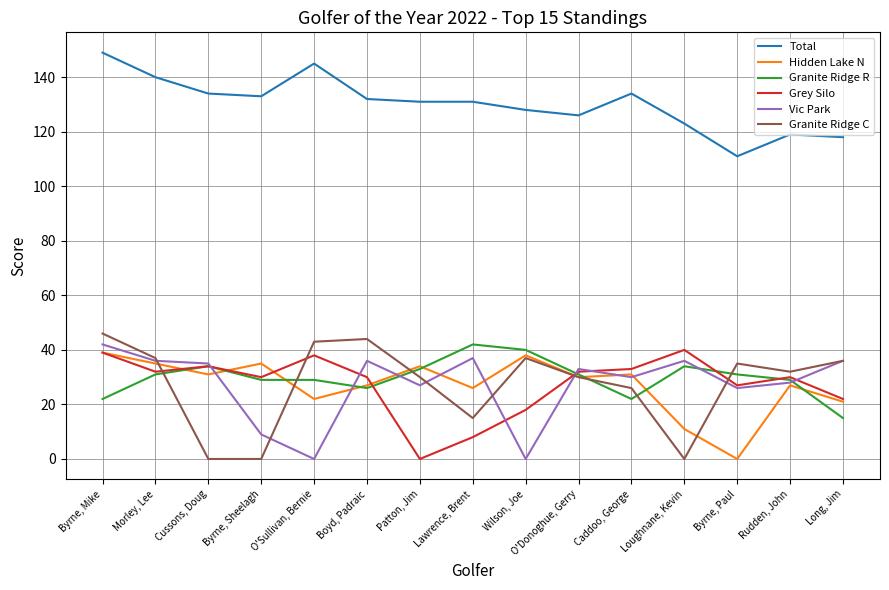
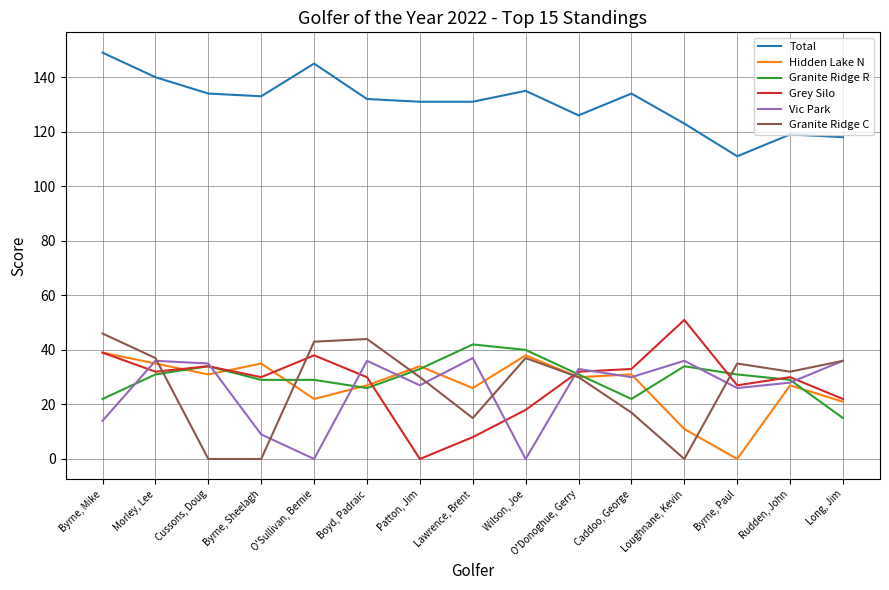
  {
    "Total": {
      "Byrne, Mike": 149,
      "Morley, Lee": 140,
      "Cussons, Doug": 134,
      "Byrne, Sheelagh": 133,
      "O'Sullivan, Bernie": 145,
      "Boyd, Padraic": 132,
      "Patton, Jim": 131,
      "Lawrence, Brent": 131,
-     "Wilson, Joe": 128,
+     "Wilson, Joe": 135,
      "O'Donoghue, Gerry": 126,
      "Caddoo, George": 134,
      "Loughnane, Kevin": 123,
      "Byrne, Paul": 111,
      "Long, Jim": 118
    },
    "Hidden Lake N": {
      "Morley, Lee": 35,
      "Cussons, Doug": 31,
      "Byrne, Sheelagh": 35,
      "O'Sullivan, Bernie": 22,
      "Boyd, Padraic": 27,
      "Patton, Jim": 34,
      "Lawrence, Brent": 26,
      "Wilson, Joe": 38,
      "Caddoo, George": 31,
      "Loughnane, Kevin": 11,
      "Byrne, Paul": 0,
      "Rudden, John": 27,
      "Long, Jim": 21
    },
    "Granite Ridge R": {
      "Byrne, Mike": 22,
      "Morley, Lee": 31,
      "Byrne, Sheelagh": 29,
      "O'Sullivan, Bernie": 29,
      "Boyd, Padraic": 26,
      "Patton, Jim": 33,
      "Lawrence, Brent": 42,
      "Wilson, Joe": 40,
      "O'Donoghue, Gerry": 31,
      "Caddoo, George": 22,
      "Loughnane, Kevin": 34,
      "Byrne, Paul": 31,
      "Rudden, John": 29,
      "Long, Jim": 15
    },
    "Grey Silo": {
      "Morley, Lee": 32,
      "Byrne, Sheelagh": 30,
      "O'Sullivan, Bernie": 38,
      "Boyd, Padraic": 30,
      "Patton, Jim": 0,
      "Lawrence, Brent": 8,
      "Wilson, Joe": 18,
      "O'Donoghue, Gerry": 32,
      "Caddoo, George": 33,
-     "Loughnane, Kevin": 40,
+     "Loughnane, Kevin": 51,
      "Byrne, Paul": 27,
      "Rudden, John": 30,
      "Long, Jim": 22
    },
    "Vic Park": {
-     "Byrne, Mike": 42,
+     "Byrne, Mike": 14,
      "Morley, Lee": 36,
      "Cussons, Doug": 35,
      "Byrne, Sheelagh": 9,
      "O'Sullivan, Bernie": 0,
      "Boyd, Padraic": 36,
      "Patton, Jim": 27,
      "Lawrence, Brent": 37,
      "Wilson, Joe": 0,
      "O'Donoghue, Gerry": 33,
      "Caddoo, George": 30,
      "Loughnane, Kevin": 36,
      "Byrne, Paul": 26,
      "Rudden, John": 28
    },
    "Granite Ridge C": {
      "Byrne, Mike": 46,
      "Morley, Lee": 37,
      "Cussons, Doug": 0,
      "Byrne, Sheelagh": 0,
      "O'Sullivan, Bernie": 43,
      "Boyd, Padraic": 44,
      "Patton, Jim": 30,
      "Lawrence, Brent": 15,
      "Wilson, Joe": 37,
-     "Caddoo, George": 26,
+     "Caddoo, George": 17,
      "Loughnane, Kevin": 0,
      "Byrne, Paul": 35,
      "Rudden, John": 32
    }
  }
